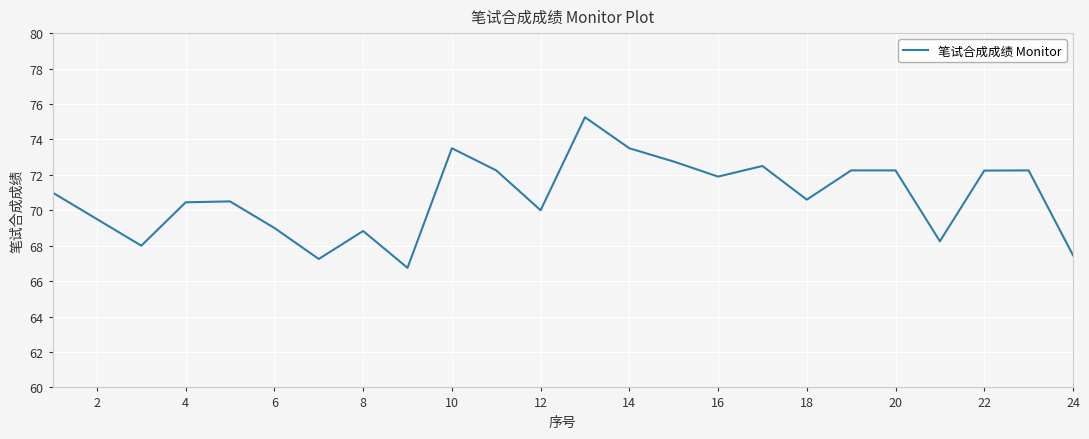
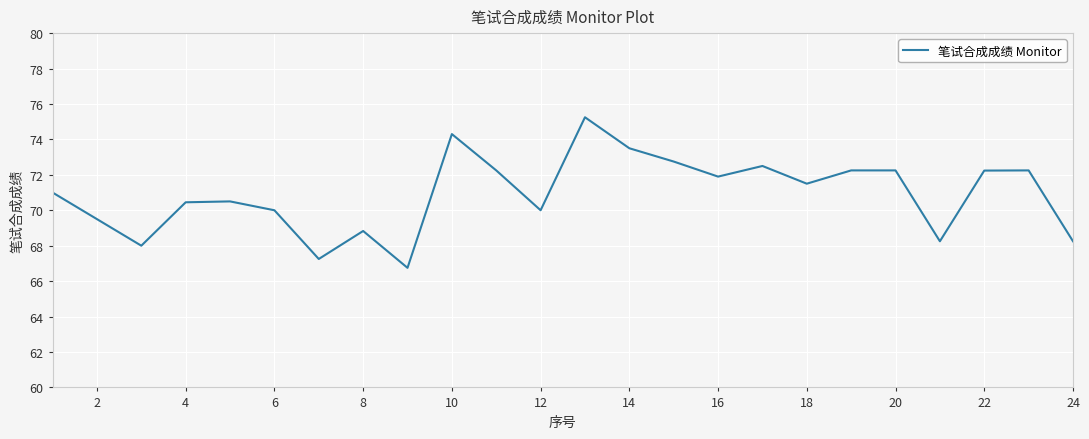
  {
    "2": 69.5,
    "4": 70.5,
-   "6": 69,
+   "6": 70,
    "8": 68.8,
-   "10": 73.5,
+   "10": 74.3,
    "12": 70.0,
    "14": 73.5,
    "16": 71.9,
-   "18": 70.6,
+   "18": 71.5,
    "20": 72.3,
    "22": 72.2,
-   "24": 67.5
+   "24": 68.3
  }
